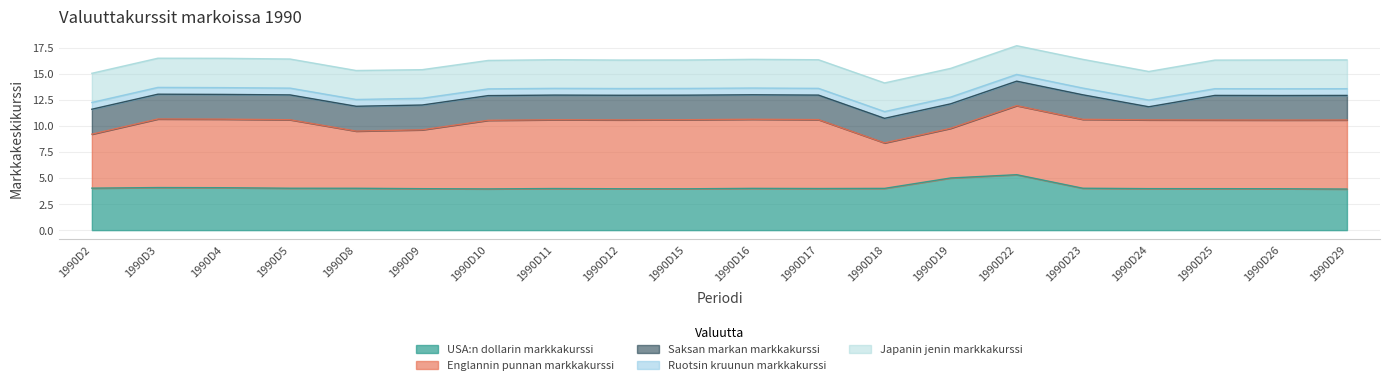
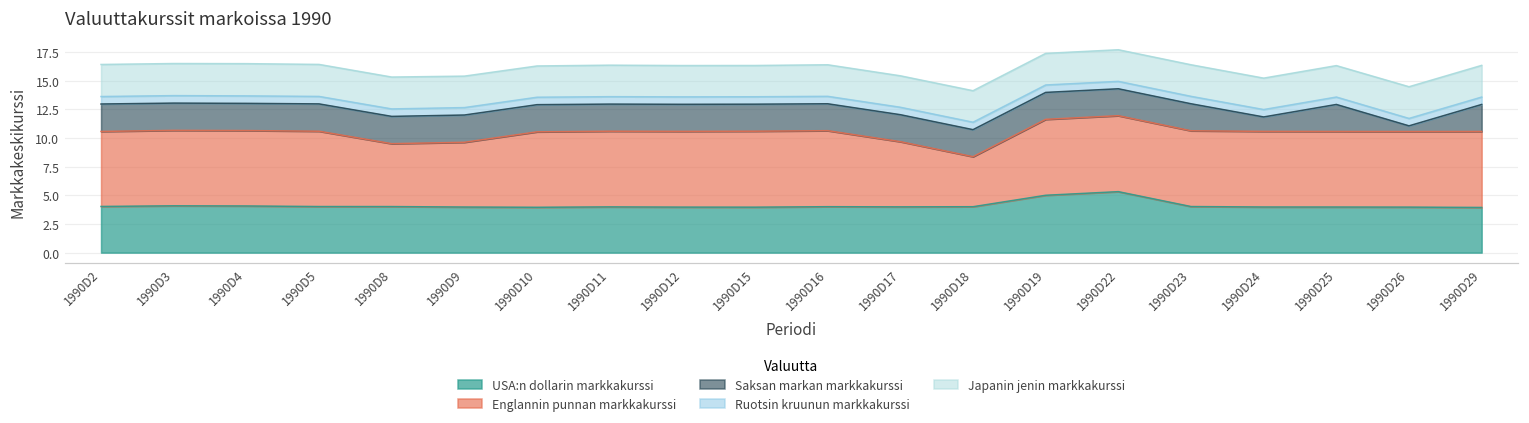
  {
    "USA:n dollarin markkakurssi": {
      "1990D2": 4.0,
      "1990D3": 4.1,
      "1990D4": 4.1,
      "1990D5": 4.0,
      "1990D8": 4.0,
      "1990D9": 4.0,
      "1990D10": 4.0,
      "1990D11": 4.0,
      "1990D12": 4.0,
      "1990D15": 4.0,
      "1990D16": 4.0,
      "1990D17": 4.0,
      "1990D18": 4.0,
      "1990D19": 5.0,
      "1990D22": 5.3,
      "1990D23": 4.0,
      "1990D24": 4.0,
      "1990D25": 4.0,
      "1990D26": 4.0,
      "1990D29": 3.9
    },
    "Englannin punnan markkakurssi": {
-     "1990D2": 5.2,
+     "1990D2": 6.6,
      "1990D3": 6.6,
      "1990D4": 6.6,
      "1990D5": 6.6,
      "1990D8": 5.5,
      "1990D9": 5.7,
      "1990D10": 6.6,
      "1990D11": 6.6,
      "1990D12": 6.6,
      "1990D15": 6.6,
      "1990D16": 6.6,
-     "1990D17": 6.6,
+     "1990D17": 5.7,
      "1990D18": 4.4,
-     "1990D19": 4.8,
+     "1990D19": 6.6,
      "1990D22": 6.6,
      "1990D23": 6.6,
      "1990D24": 6.6,
      "1990D25": 6.6,
      "1990D26": 6.6,
      "1990D29": 6.6
    },
    "Saksan markan markkakurssi": {
      "1990D2": 2.4,
      "1990D3": 2.4,
      "1990D4": 2.4,
      "1990D5": 2.4,
      "1990D8": 2.4,
      "1990D9": 2.4,
      "1990D10": 2.4,
      "1990D11": 2.4,
      "1990D12": 2.4,
      "1990D15": 2.4,
      "1990D16": 2.4,
      "1990D17": 2.4,
      "1990D18": 2.4,
      "1990D19": 2.4,
      "1990D22": 2.3,
      "1990D23": 2.4,
      "1990D24": 1.3,
      "1990D25": 2.4,
-     "1990D26": 2.4,
+     "1990D26": 0.5,
      "1990D29": 2.4
    }
  }
